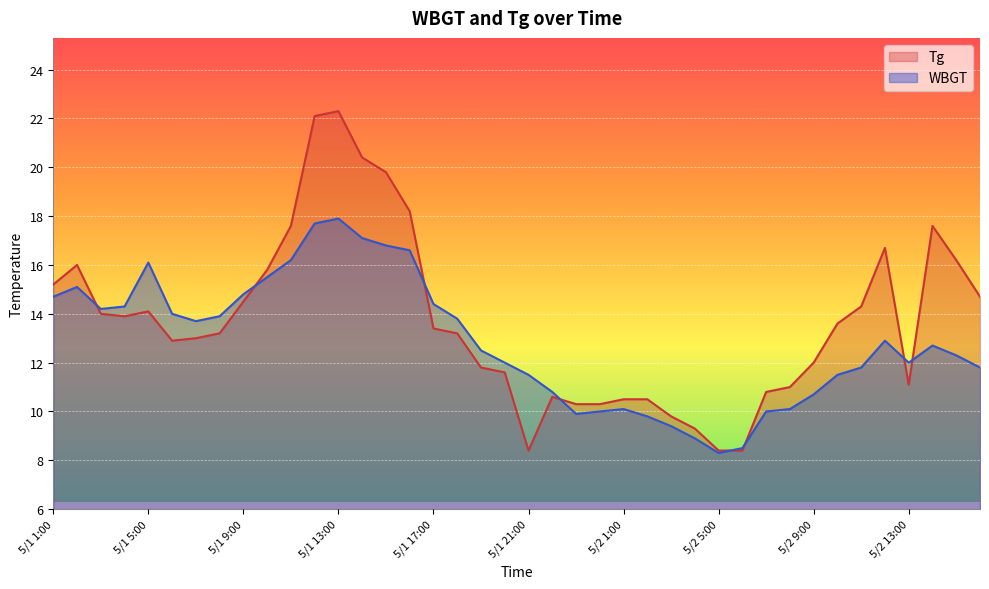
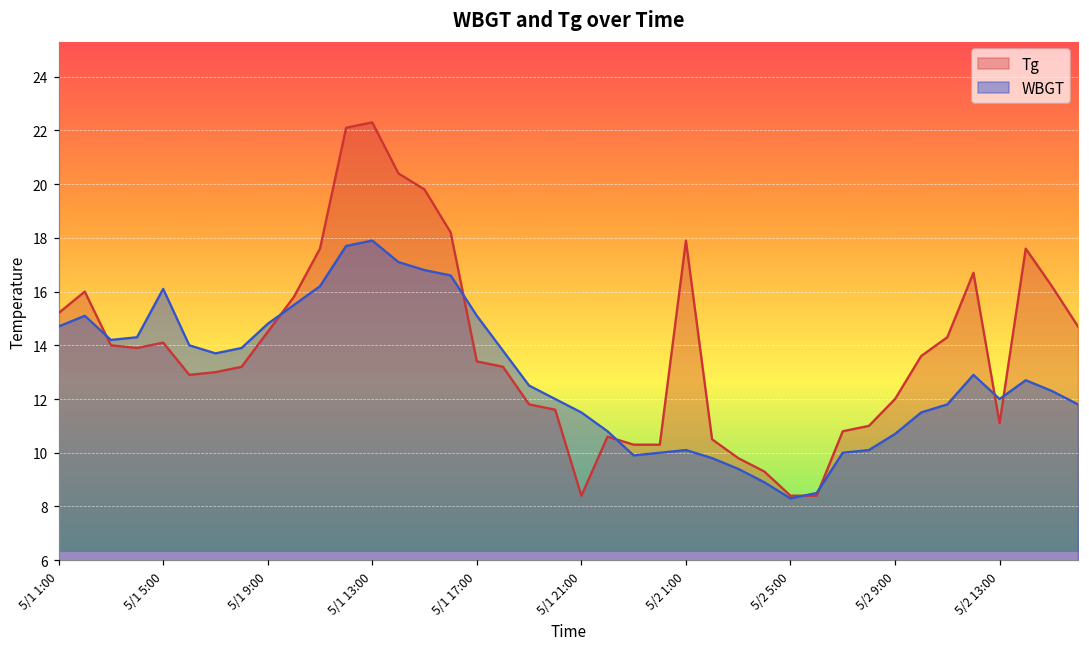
  {
    "Tg": {
      "5/1 1:00": 15.2,
      "5/1 5:00": 14.1,
      "5/1 9:00": 14.5,
      "5/1 13:00": 22.3,
      "5/1 17:00": 13.4,
      "5/1 21:00": 8.4,
-     "5/2 1:00": 10.5,
+     "5/2 1:00": 17.9,
      "5/2 9:00": 12.0,
      "5/2 13:00": 11.1
    },
    "WBGT": {
      "5/1 1:00": 14.7,
      "5/1 5:00": 16.1,
      "5/1 9:00": 14.8,
      "5/1 13:00": 17.9,
-     "5/1 17:00": 14.4,
+     "5/1 17:00": 15.1,
      "5/1 21:00": 11.5,
      "5/2 1:00": 10.1,
      "5/2 9:00": 10.7,
      "5/2 13:00": 12.0
    }
  }
